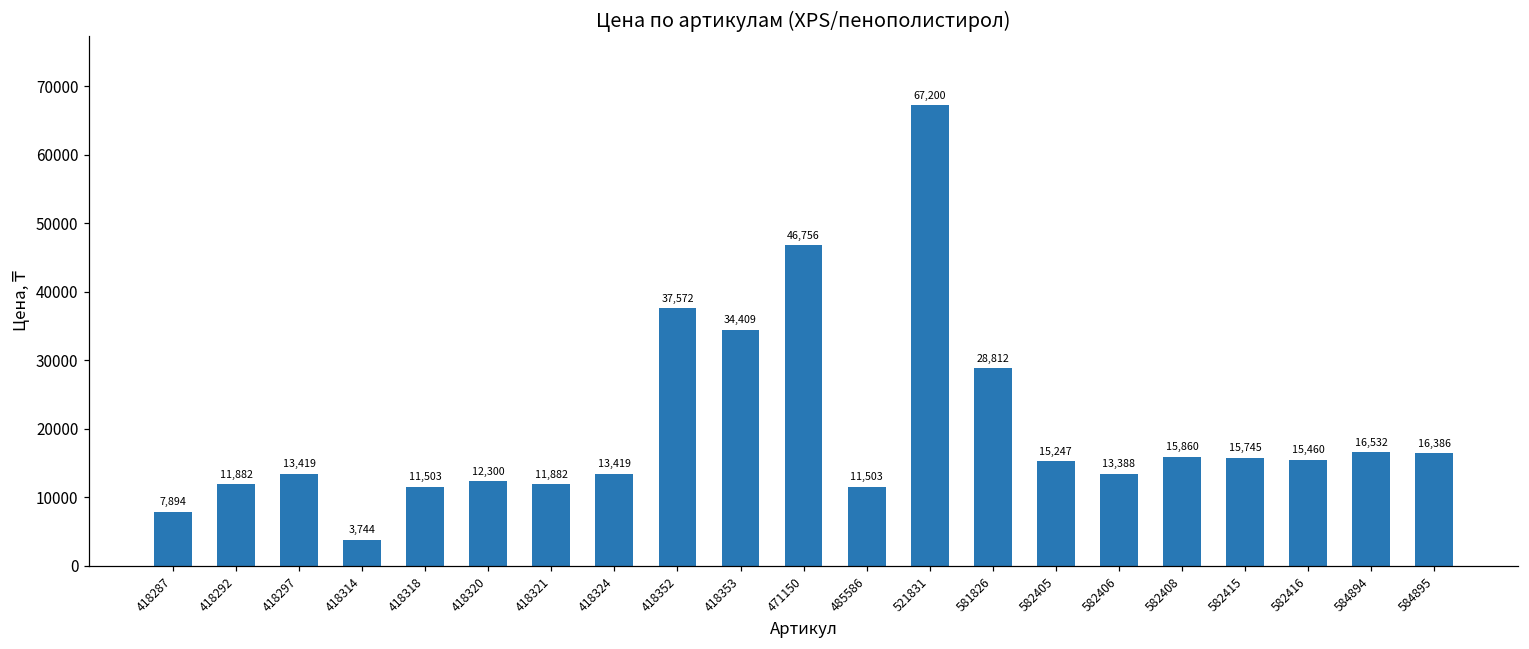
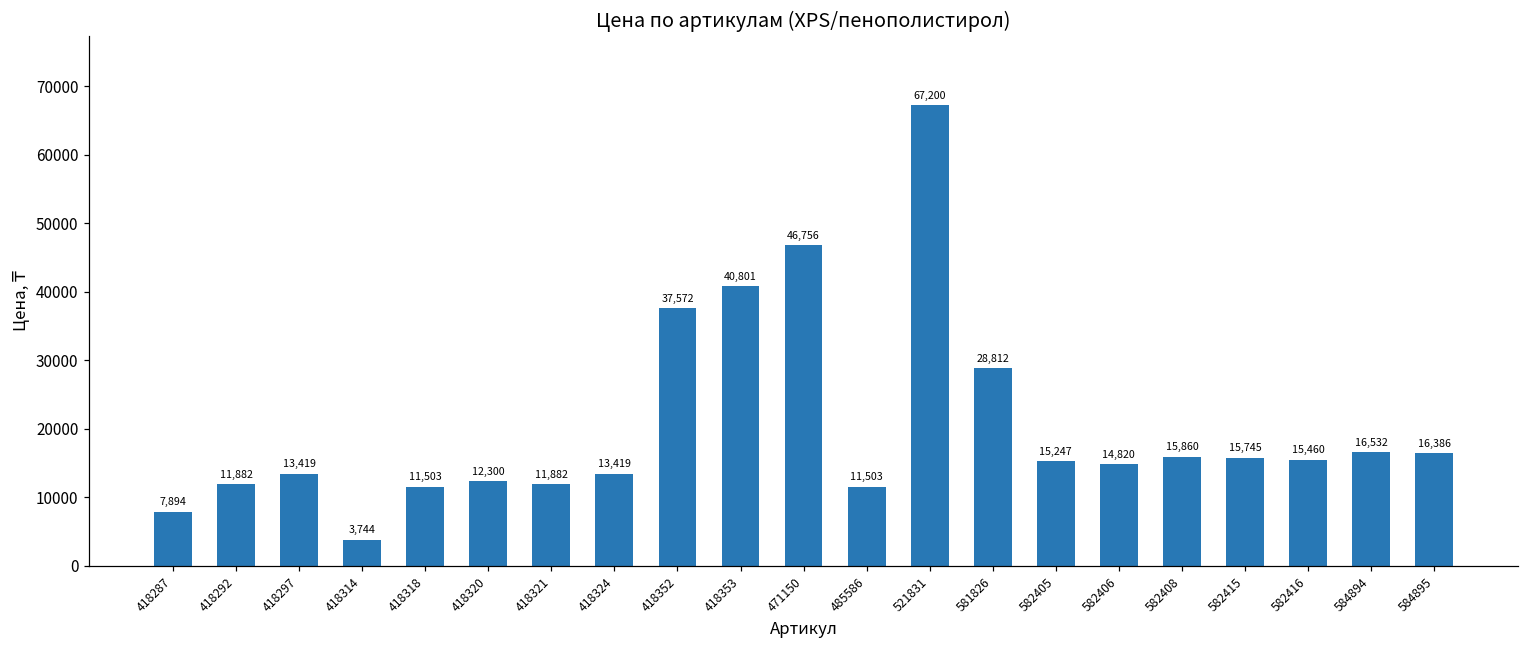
  {
    "418287": "7,894",
    "418292": "11,882",
    "418297": "13,419",
    "418314": "3,744",
    "418318": "11,503",
    "418320": "12,300",
    "418321": "11,882",
    "418324": "13,419",
    "418352": "37,572",
-   "418353": "34,409",
+   "418353": "40,801",
    "471150": "46,756",
    "485586": "11,503",
    "521831": "67,200",
    "581826": "28,812",
    "582405": "15,247",
-   "582406": "13,388",
+   "582406": "14,820",
    "582408": "15,860",
    "582415": "15,745",
    "582416": "15,460",
    "584894": "16,532",
    "584895": "16,386"
  }
